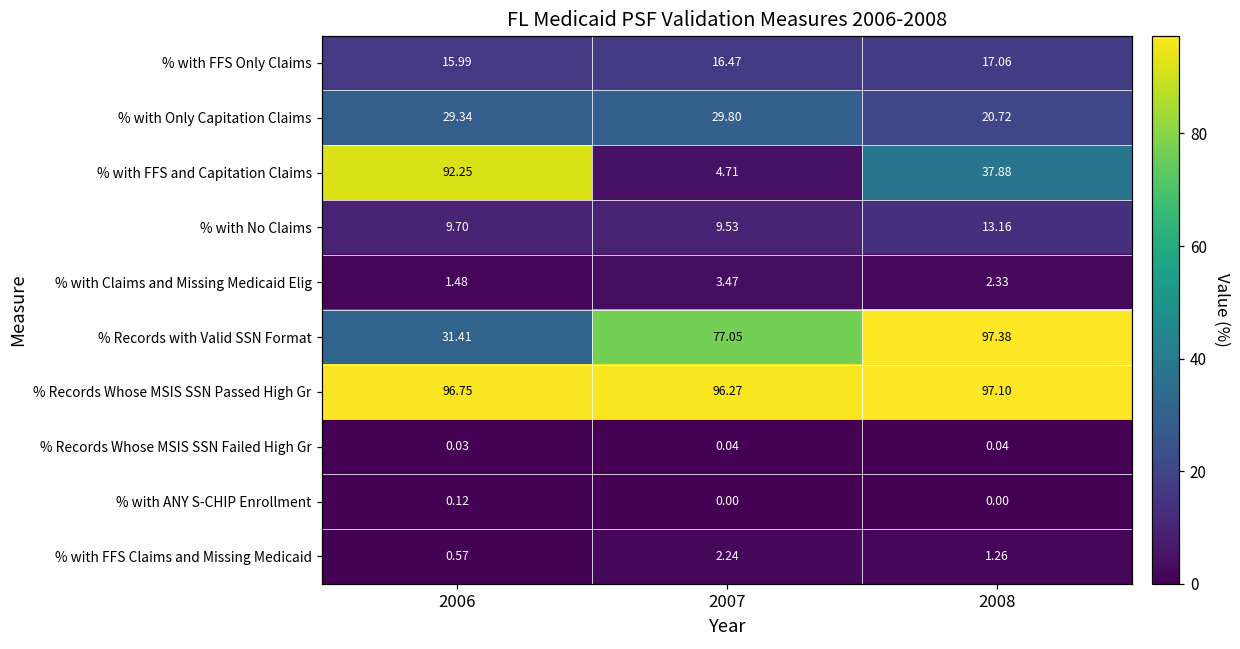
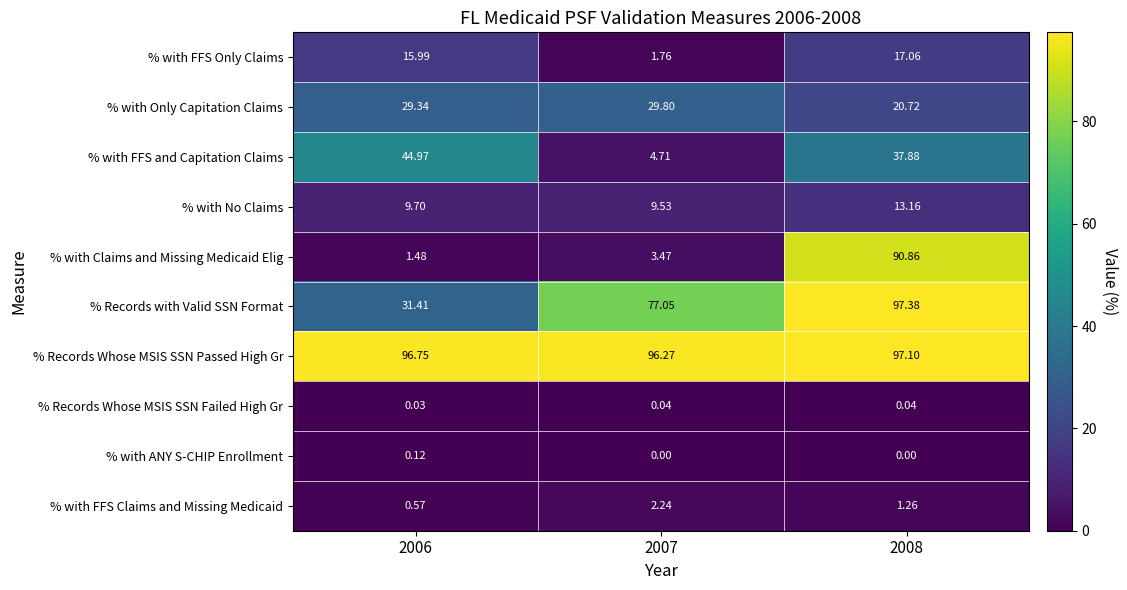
  {
    "% with FFS Only Claims": {
      "2006": 15.99,
-     "2007": 16.47,
+     "2007": 1.76,
      "2008": 17.06
    },
    "% with Only Capitation Claims": {
      "2006": 29.34,
      "2007": 29.80,
      "2008": 20.72
    },
    "% with FFS and Capitation Claims": {
-     "2006": 92.25,
+     "2006": 44.97,
      "2007": 4.71,
      "2008": 37.88
    },
    "% with No Claims": {
      "2006": 9.70,
      "2007": 9.53,
      "2008": 13.16
    },
    "% with Claims and Missing Medicaid Elig": {
      "2006": 1.48,
      "2007": 3.47,
-     "2008": 2.33
+     "2008": 90.86
    },
    "% Records with Valid SSN Format": {
      "2006": 31.41,
      "2007": 77.05,
      "2008": 97.38
    },
    "% Records Whose MSIS SSN Passed High Gr": {
      "2006": 96.75,
      "2007": 96.27,
      "2008": 97.10
    },
    "% Records Whose MSIS SSN Failed High Gr": {
      "2006": 0.03,
      "2007": 0.04,
      "2008": 0.04
    },
    "% with ANY S-CHIP Enrollment": {
      "2006": 0.12,
      "2007": 0.00,
      "2008": 0.00
    },
    "% with FFS Claims and Missing Medicaid": {
      "2006": 0.57,
      "2007": 2.24,
      "2008": 1.26
    }
  }
